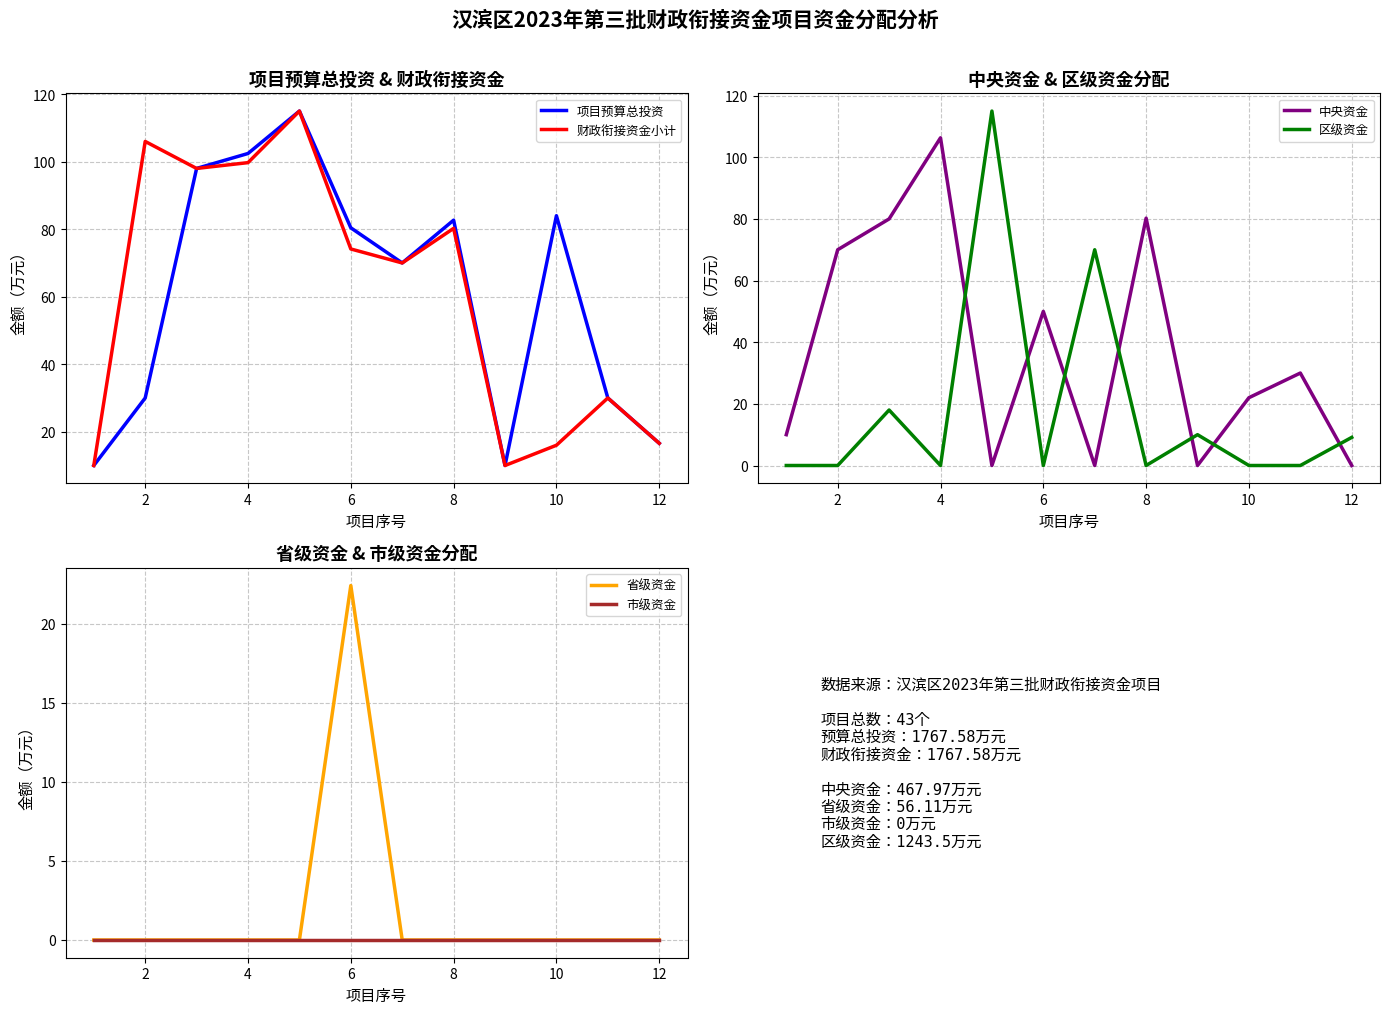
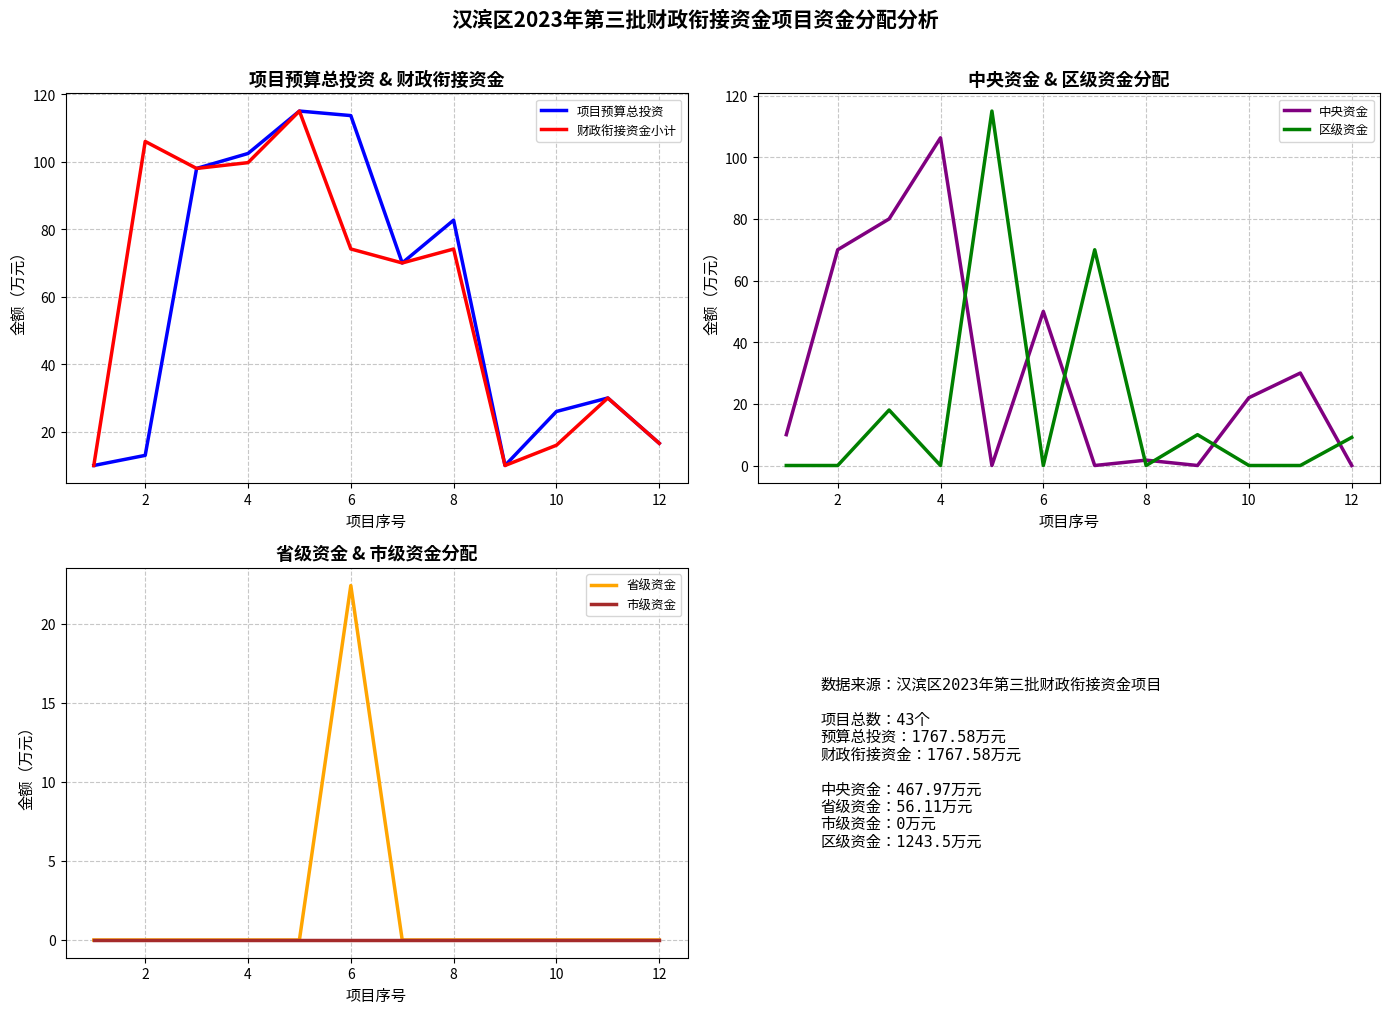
  {
    "项目预算总投资 & 财政衔接资金": {
      "项目预算总投资": {
-       "2": 30,
+       "2": 13,
        "4": 102,
-       "6": 80,
+       "6": 114,
        "8": 83,
-       "10": 84
+       "10": 26
      },
      "财政衔接资金小计": {
        "2": 106,
        "4": 100,
        "6": 74,
-       "8": 80,
+       "8": 74,
        "10": 16
      }
    },
    "中央资金 & 区级资金分配": {
      "中央资金": {
        "2": 70,
        "4": 106,
        "6": 50,
-       "8": 80,
+       "8": 2,
        "10": 22,
        "12": 0
      },
      "区级资金": {
        "2": 0,
        "4": 0,
        "6": 0,
        "8": 0,
        "10": 0,
        "12": 9
      }
    },
    "省级资金 & 市级资金分配": {
      "省级资金": {
        "6": 22.4
      },
      "市级资金": {
        "6": 0.0
      }
    }
  }
